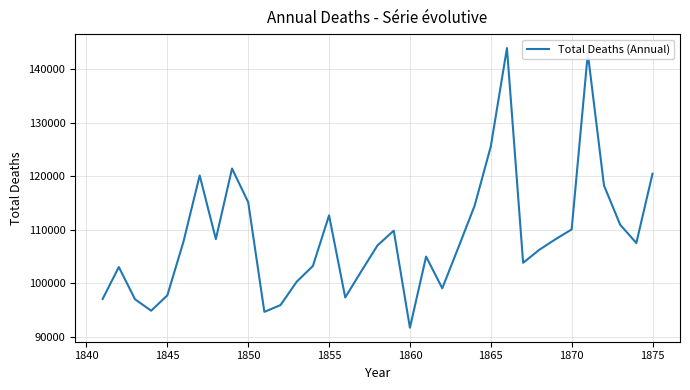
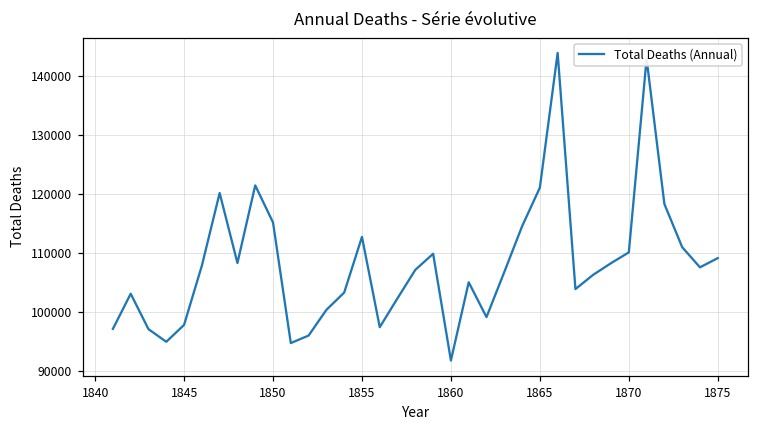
  {
    "1845": 98000,
    "1850": 115000,
    "1855": 113000,
    "1860": 92000,
-   "1865": 126000,
+   "1865": 121000,
    "1870": 110000,
-   "1875": 120000
+   "1875": 109000
  }
